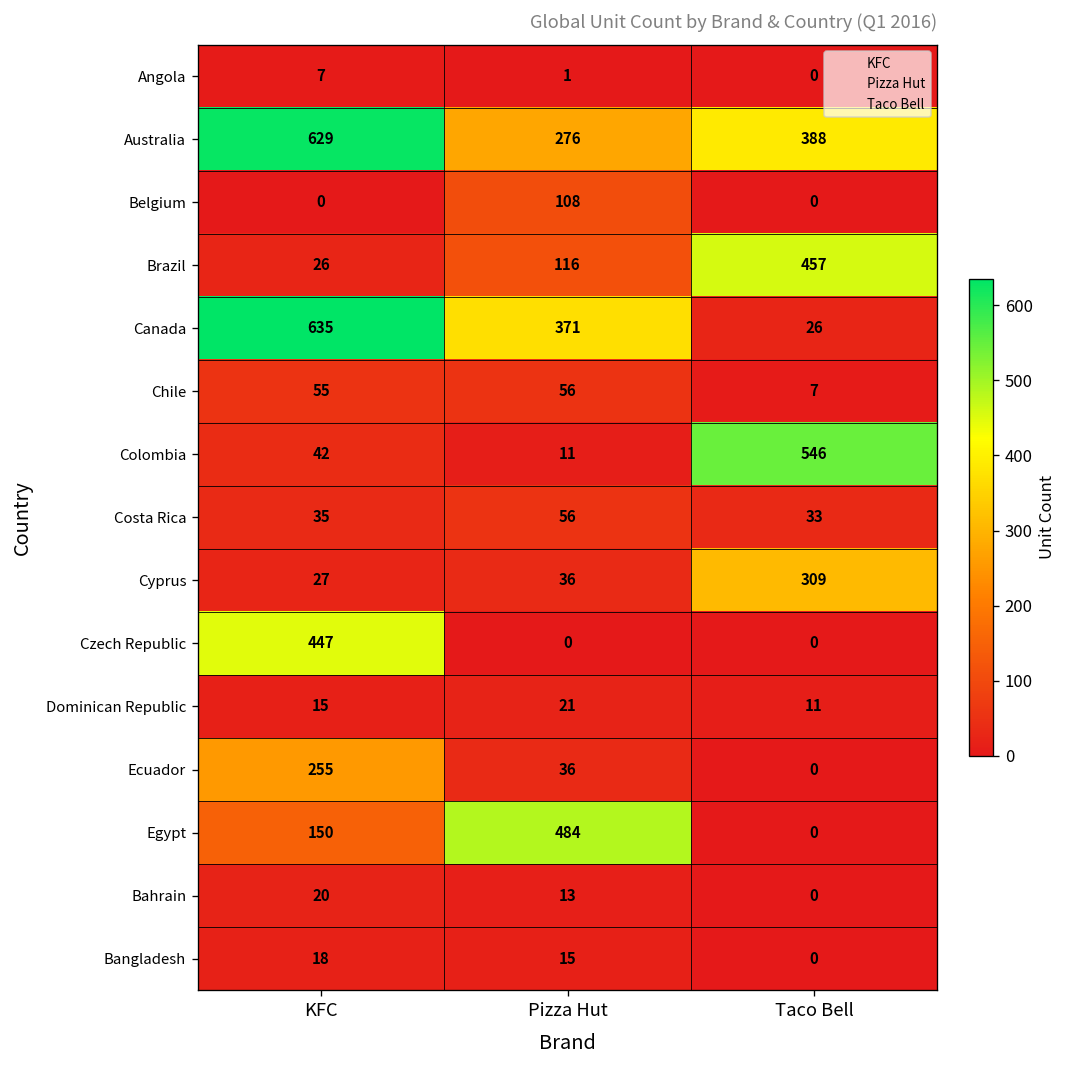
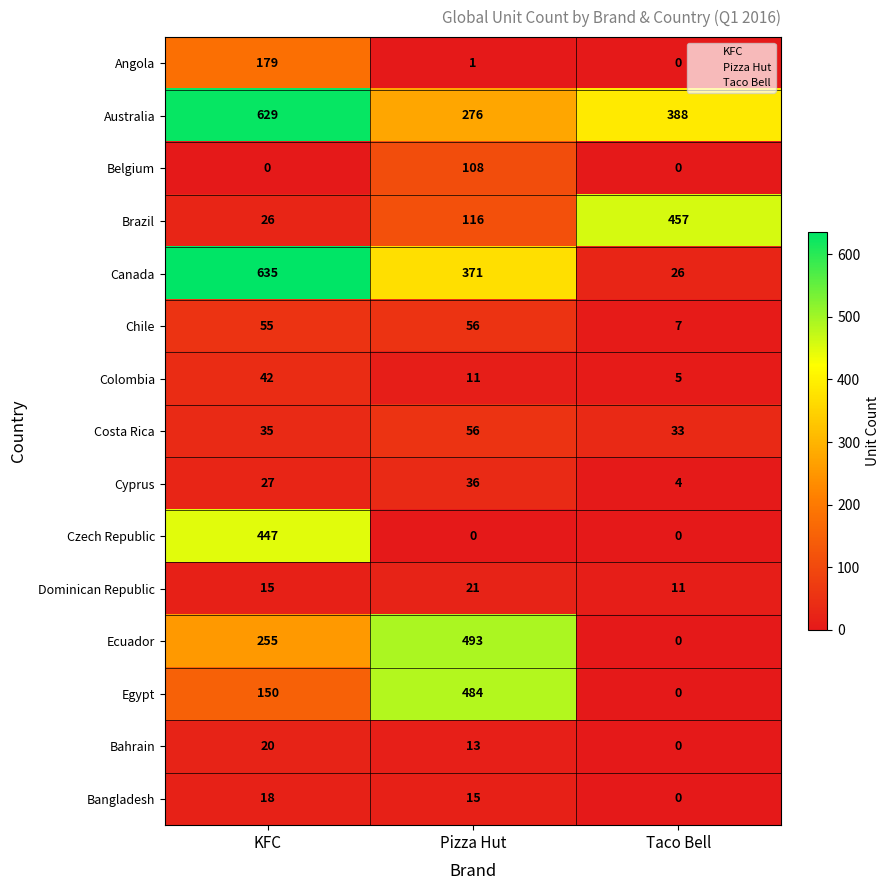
  {
    "Angola": {
-     "KFC": 7,
+     "KFC": 179,
      "Pizza Hut": 1,
      "Taco Bell": 0
    },
    "Australia": {
      "KFC": 629,
      "Pizza Hut": 276,
      "Taco Bell": 388
    },
    "Belgium": {
      "KFC": 0,
      "Pizza Hut": 108,
      "Taco Bell": 0
    },
    "Brazil": {
      "KFC": 26,
      "Pizza Hut": 116,
      "Taco Bell": 457
    },
    "Canada": {
      "KFC": 635,
      "Pizza Hut": 371,
      "Taco Bell": 26
    },
    "Chile": {
      "KFC": 55,
      "Pizza Hut": 56,
      "Taco Bell": 7
    },
    "Colombia": {
      "KFC": 42,
      "Pizza Hut": 11,
-     "Taco Bell": 546
+     "Taco Bell": 5
    },
    "Costa Rica": {
      "KFC": 35,
      "Pizza Hut": 56,
      "Taco Bell": 33
    },
    "Cyprus": {
      "KFC": 27,
      "Pizza Hut": 36,
-     "Taco Bell": 309
+     "Taco Bell": 4
    },
    "Czech Republic": {
      "KFC": 447,
      "Pizza Hut": 0,
      "Taco Bell": 0
    },
    "Dominican Republic": {
      "KFC": 15,
      "Pizza Hut": 21,
      "Taco Bell": 11
    },
    "Ecuador": {
      "KFC": 255,
-     "Pizza Hut": 36,
+     "Pizza Hut": 493,
      "Taco Bell": 0
    },
    "Egypt": {
      "KFC": 150,
      "Pizza Hut": 484,
      "Taco Bell": 0
    },
    "Bahrain": {
      "KFC": 20,
      "Pizza Hut": 13,
      "Taco Bell": 0
    },
    "Bangladesh": {
      "KFC": 18,
      "Pizza Hut": 15,
      "Taco Bell": 0
    }
  }
